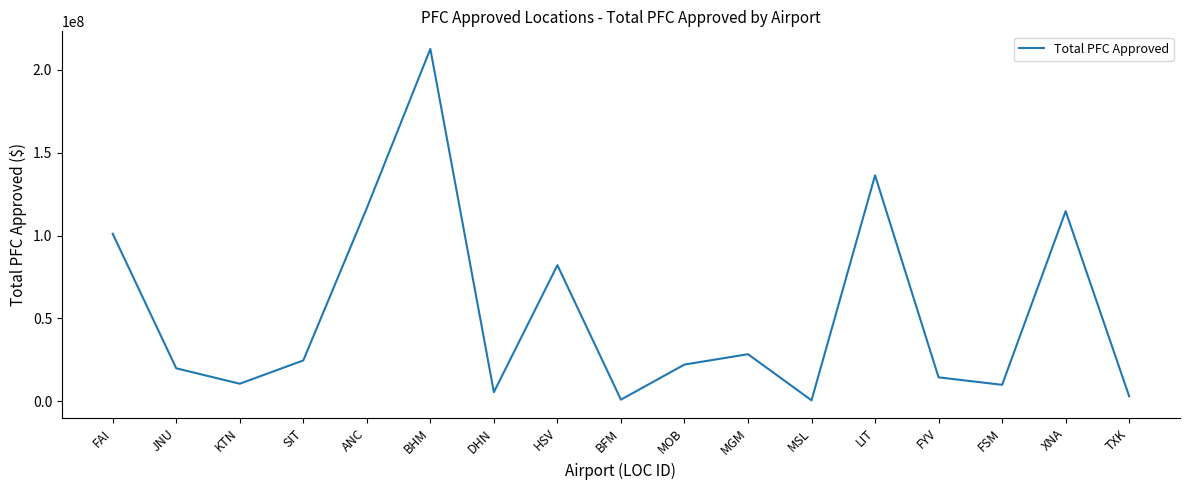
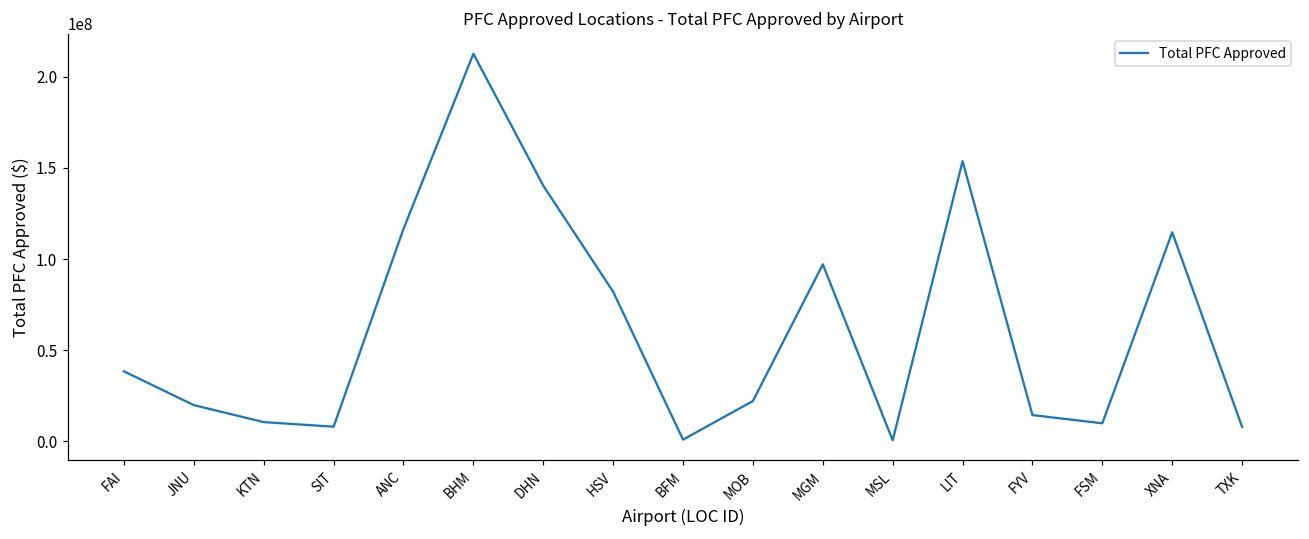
  {
-   "FAI": 101000000,
+   "FAI": 38000000,
    "JNU": 20000000,
    "KTN": 11000000,
-   "SIT": 25000000,
+   "SIT": 8000000,
    "ANC": 117000000,
    "BHM": 213000000,
-   "DHN": 6000000,
+   "DHN": 140000000,
    "HSV": 82000000,
    "BFM": 1000000,
    "MOB": 22000000,
-   "MGM": 28000000,
+   "MGM": 97000000,
    "MSL": 1000000,
-   "LIT": 136000000,
+   "LIT": 154000000,
    "FYV": 14000000,
    "FSM": 10000000,
    "XNA": 115000000,
-   "TXK": 3000000
+   "TXK": 8000000
  }
